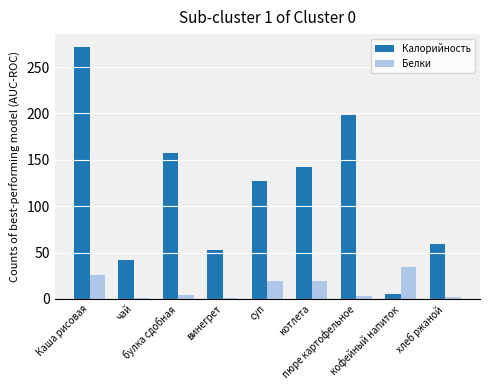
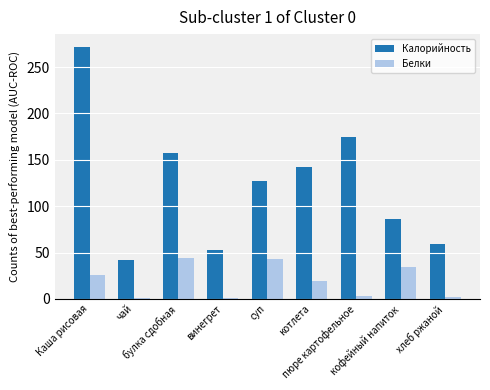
  {
    "Калорийность": {
      "Каша рисовая": 270,
      "чай": 40,
      "булка сдобная": 160,
      "винегрет": 50,
      "суп": 130,
      "котлета": 140,
-     "пюре картофельное": 200,
-     "кофейный напиток": 0,
+     "пюре картофельное": 180,
+     "кофейный напиток": 90,
      "хлеб ржаной": 60
    },
    "Белки": {
      "Каша рисовая": 30,
-     "булка сдобная": 0,
-     "суп": 20,
+     "булка сдобная": 40,
+     "суп": 40,
      "котлета": 20,
      "пюре картофельное": 0,
      "кофейный напиток": 30
    }
  }
